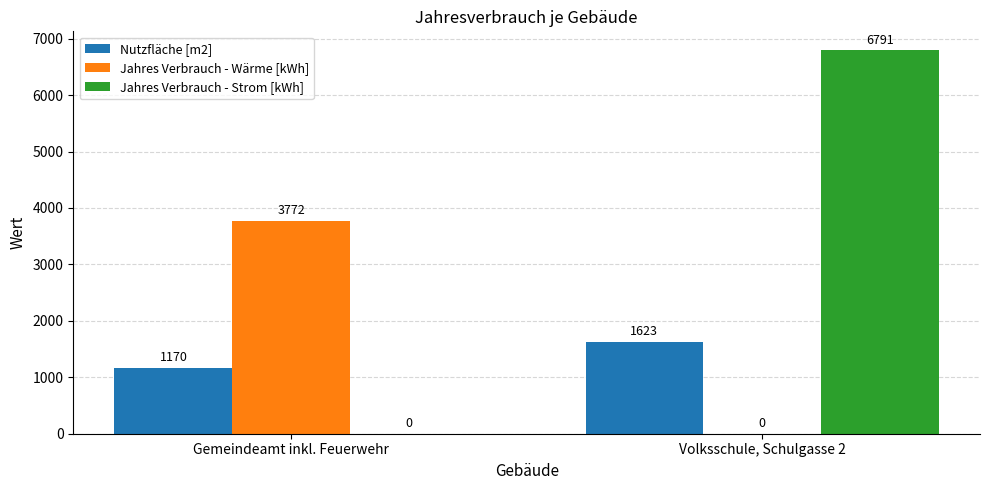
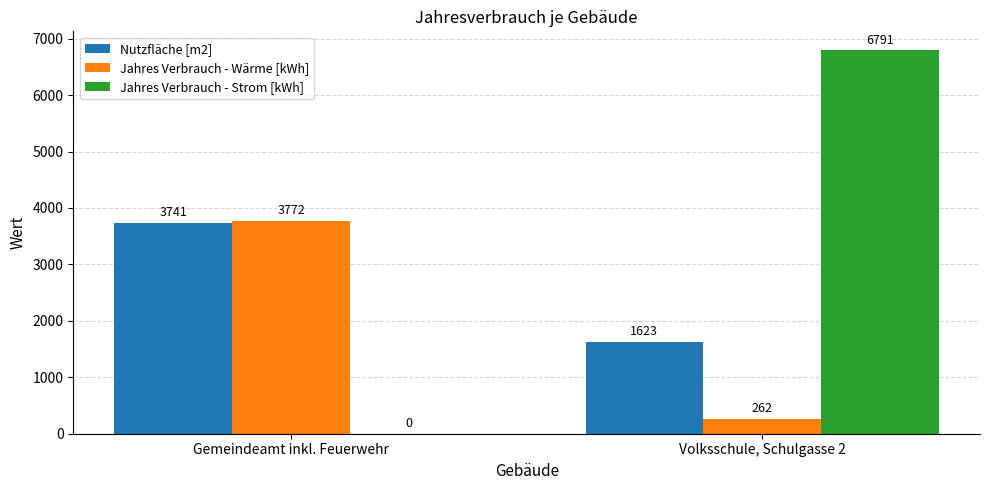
  {
    "Nutzfläche [m2]": {
-     "Gemeindeamt inkl. Feuerwehr": 1170,
+     "Gemeindeamt inkl. Feuerwehr": 3741,
      "Volksschule, Schulgasse 2": 1623
    },
    "Jahres Verbrauch - Wärme [kWh]": {
      "Gemeindeamt inkl. Feuerwehr": 3772,
-     "Volksschule, Schulgasse 2": 0
+     "Volksschule, Schulgasse 2": 262
    },
    "Jahres Verbrauch - Strom [kWh]": {
      "Gemeindeamt inkl. Feuerwehr": 0,
      "Volksschule, Schulgasse 2": 6791
    }
  }
